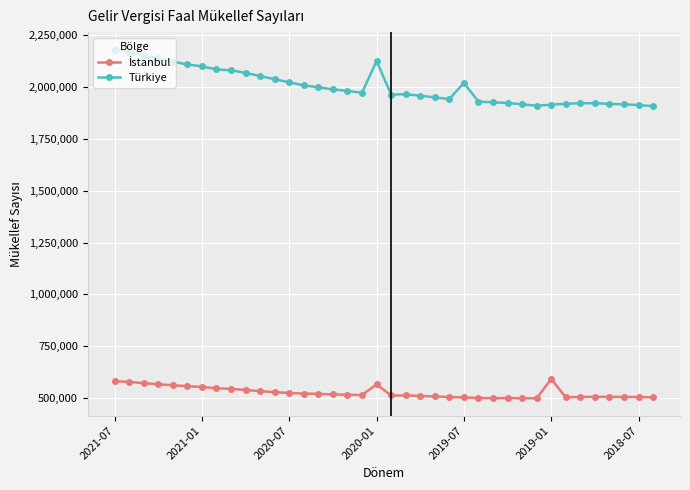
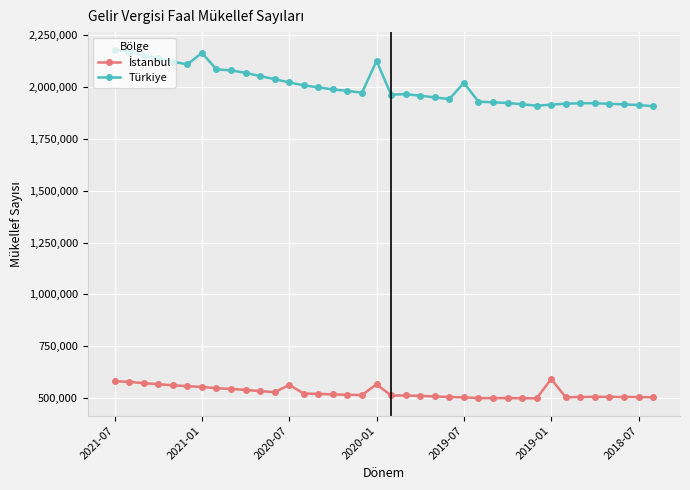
  {
    "İstanbul": {
      "2021-07": "580,000",
      "2021-01": "550,000",
-     "2020-07": "520,000",
+     "2020-07": "560,000",
      "2020-01": "560,000",
      "2019-07": "500,000",
      "2019-01": "590,000",
      "2018-07": "500,000"
    },
    "Türkiye": {
-     "2021-01": "2,100,000",
+     "2021-01": "2,170,000",
      "2020-07": "2,020,000",
      "2020-01": "2,130,000",
      "2019-07": "2,020,000",
      "2019-01": "1,920,000",
      "2018-07": "1,910,000"
    }
  }
